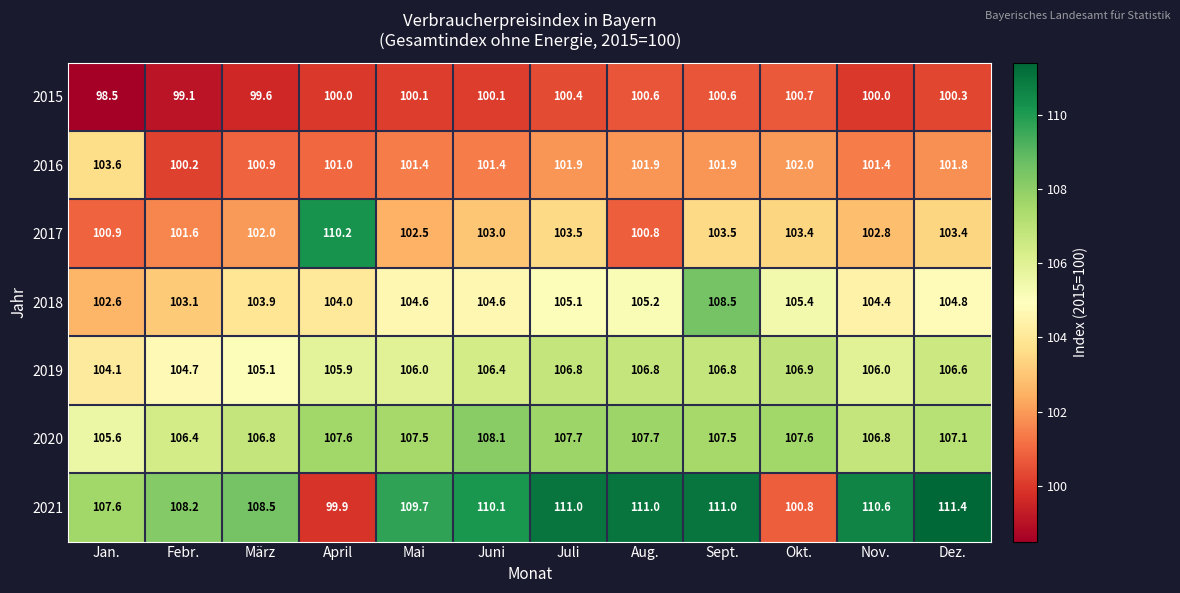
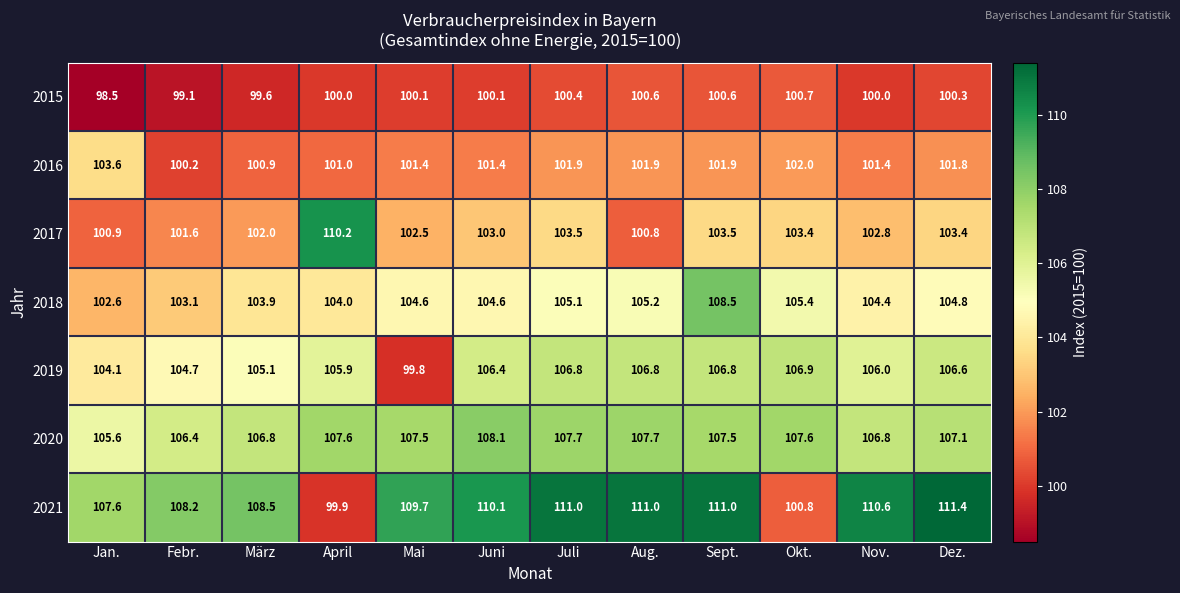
  {
    "2015": {
      "Jan.": 98.5,
      "Febr.": 99.1,
      "März": 99.6,
      "April": 100.0,
      "Mai": 100.1,
      "Juni": 100.1,
      "Juli": 100.4,
      "Aug.": 100.6,
      "Sept.": 100.6,
      "Okt.": 100.7,
      "Nov.": 100.0,
      "Dez.": 100.3
    },
    "2016": {
      "Jan.": 103.6,
      "Febr.": 100.2,
      "März": 100.9,
      "April": 101.0,
      "Mai": 101.4,
      "Juni": 101.4,
      "Juli": 101.9,
      "Aug.": 101.9,
      "Sept.": 101.9,
      "Okt.": 102.0,
      "Nov.": 101.4,
      "Dez.": 101.8
    },
    "2017": {
      "Jan.": 100.9,
      "Febr.": 101.6,
      "März": 102.0,
      "April": 110.2,
      "Mai": 102.5,
      "Juni": 103.0,
      "Juli": 103.5,
      "Aug.": 100.8,
      "Sept.": 103.5,
      "Okt.": 103.4,
      "Nov.": 102.8,
      "Dez.": 103.4
    },
    "2018": {
      "Jan.": 102.6,
      "Febr.": 103.1,
      "März": 103.9,
      "April": 104.0,
      "Mai": 104.6,
      "Juni": 104.6,
      "Juli": 105.1,
      "Aug.": 105.2,
      "Sept.": 108.5,
      "Okt.": 105.4,
      "Nov.": 104.4,
      "Dez.": 104.8
    },
    "2019": {
      "Jan.": 104.1,
      "Febr.": 104.7,
      "März": 105.1,
      "April": 105.9,
-     "Mai": 106.0,
+     "Mai": 99.8,
      "Juni": 106.4,
      "Juli": 106.8,
      "Aug.": 106.8,
      "Sept.": 106.8,
      "Okt.": 106.9,
      "Nov.": 106.0,
      "Dez.": 106.6
    },
    "2020": {
      "Jan.": 105.6,
      "Febr.": 106.4,
      "März": 106.8,
      "April": 107.6,
      "Mai": 107.5,
      "Juni": 108.1,
      "Juli": 107.7,
      "Aug.": 107.7,
      "Sept.": 107.5,
      "Okt.": 107.6,
      "Nov.": 106.8,
      "Dez.": 107.1
    },
    "2021": {
      "Jan.": 107.6,
      "Febr.": 108.2,
      "März": 108.5,
      "April": 99.9,
      "Mai": 109.7,
      "Juni": 110.1,
      "Juli": 111.0,
      "Aug.": 111.0,
      "Sept.": 111.0,
      "Okt.": 100.8,
      "Nov.": 110.6,
      "Dez.": 111.4
    }
  }
